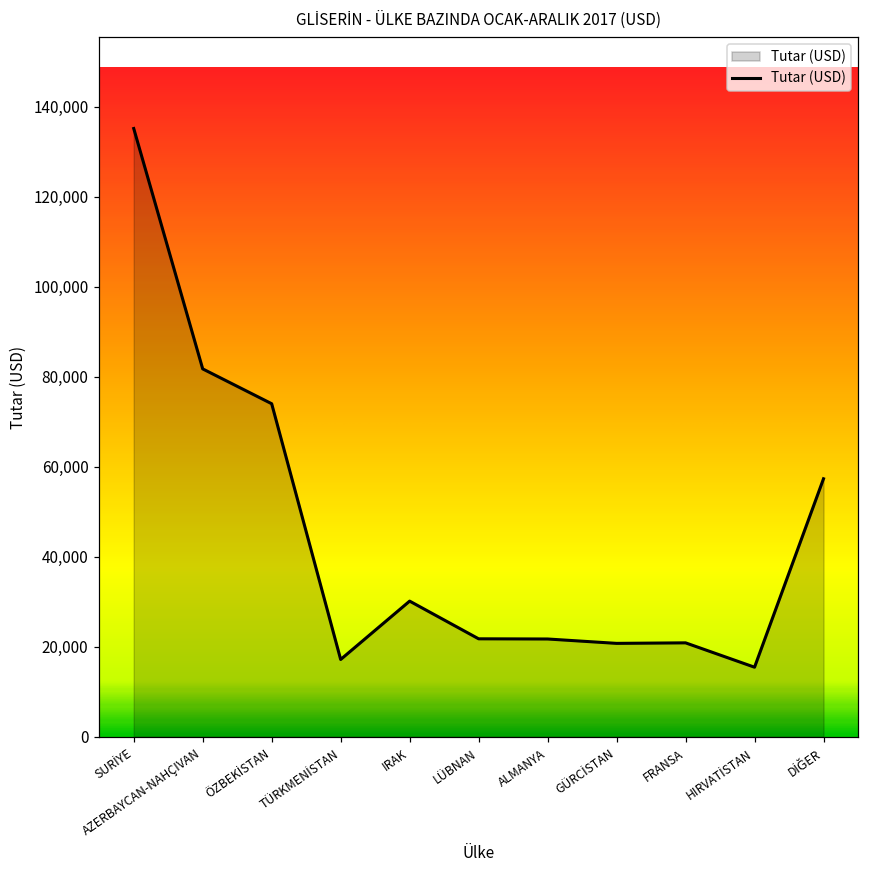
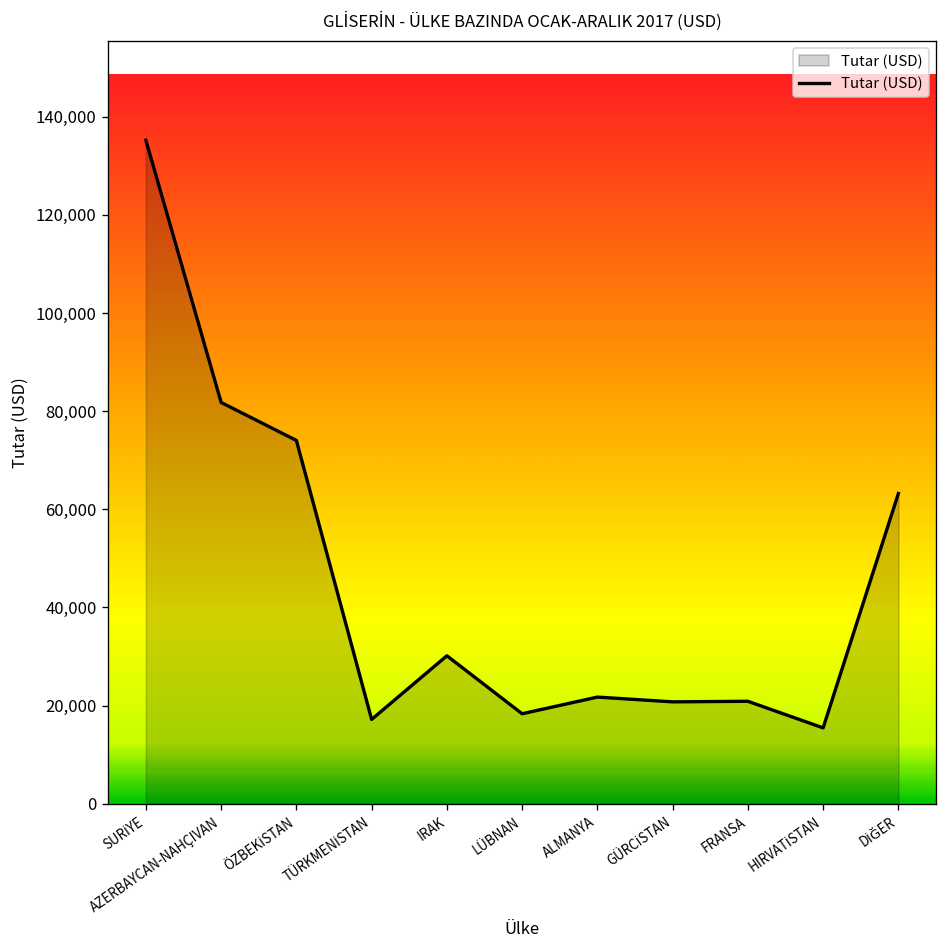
  {
    "SURİYE": "135,000",
    "AZERBAYCAN-NAHÇIVAN": "82,000",
    "ÖZBEKİSTAN": "74,000",
    "TÜRKMENİSTAN": "17,000",
    "IRAK": "30,000",
-   "LÜBNAN": "22,000",
+   "LÜBNAN": "18,000",
    "ALMANYA": "22,000",
    "GÜRCİSTAN": "21,000",
    "FRANSA": "21,000",
    "HIRVATİSTAN": "15,000",
-   "DİĞER": "57,000"
+   "DİĞER": "63,000"
  }
